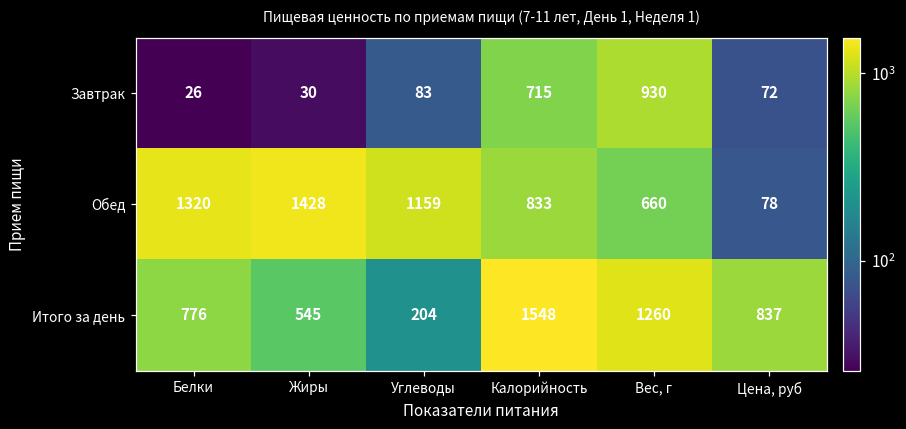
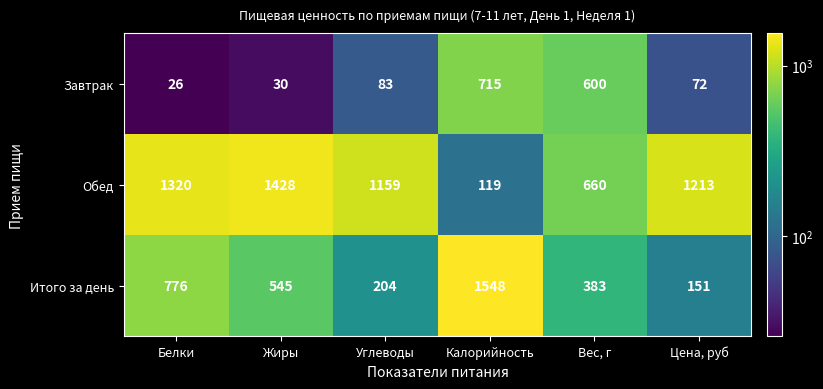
  {
    "Завтрак": {
      "Белки": 26,
      "Жиры": 30,
      "Углеводы": 83,
      "Калорийность": 715,
-     "Вес, г": 930,
+     "Вес, г": 600,
      "Цена, руб": 72
    },
    "Обед": {
      "Белки": 1320,
      "Жиры": 1428,
      "Углеводы": 1159,
-     "Калорийность": 833,
+     "Калорийность": 119,
      "Вес, г": 660,
-     "Цена, руб": 78
+     "Цена, руб": 1213
    },
    "Итого за день": {
      "Белки": 776,
      "Жиры": 545,
      "Углеводы": 204,
      "Калорийность": 1548,
-     "Вес, г": 1260,
-     "Цена, руб": 837
+     "Вес, г": 383,
+     "Цена, руб": 151
    }
  }
